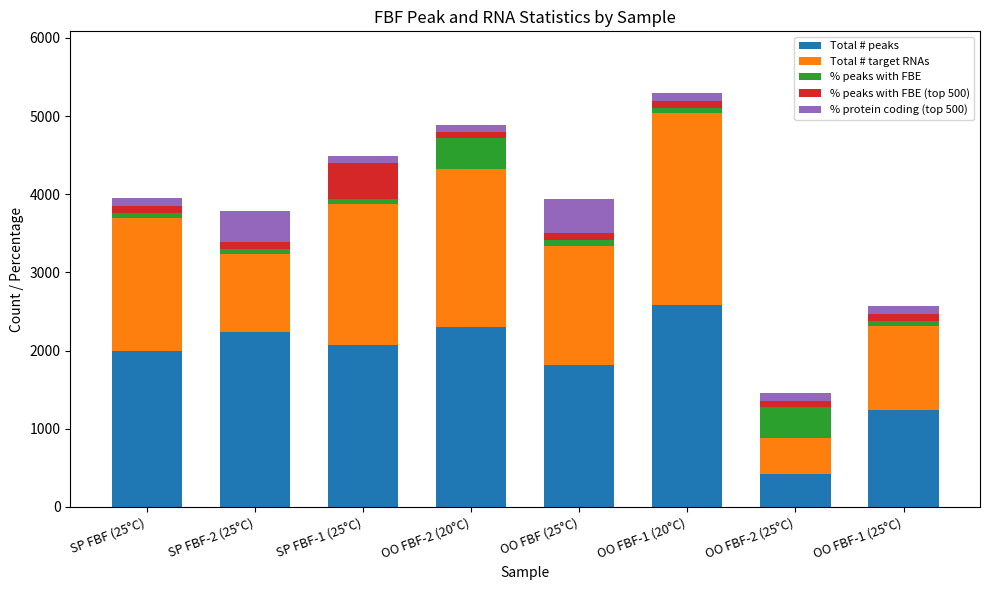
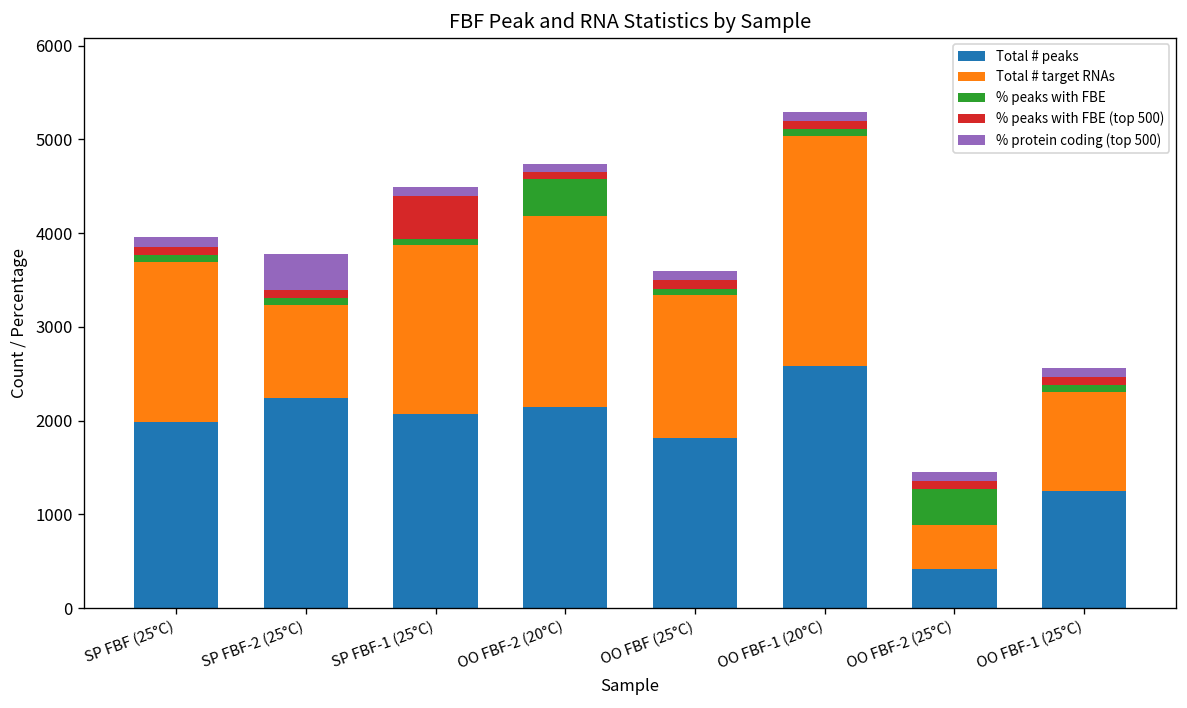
  {
    "Total # peaks": {
      "SP FBF (25°C)": 2000,
      "SP FBF-2 (25°C)": 2200,
      "SP FBF-1 (25°C)": 2100,
-     "OO FBF-2 (20°C)": 2300,
+     "OO FBF-2 (20°C)": 2200,
      "OO FBF (25°C)": 1800,
      "OO FBF-1 (20°C)": 2600,
      "OO FBF-2 (25°C)": 400,
      "OO FBF-1 (25°C)": 1200
    },
    "Total # target RNAs": {
      "SP FBF (25°C)": 1700,
      "SP FBF-2 (25°C)": 1000,
      "SP FBF-1 (25°C)": 1800,
      "OO FBF-2 (20°C)": 2000,
      "OO FBF (25°C)": 1500,
      "OO FBF-1 (20°C)": 2500,
      "OO FBF-2 (25°C)": 500,
      "OO FBF-1 (25°C)": 1100
    },
    "% peaks with FBE": {
      "SP FBF (25°C)": 100,
      "SP FBF-2 (25°C)": 100,
      "SP FBF-1 (25°C)": 100,
      "OO FBF-2 (20°C)": 400,
      "OO FBF (25°C)": 100,
      "OO FBF-1 (20°C)": 100,
      "OO FBF-2 (25°C)": 400,
      "OO FBF-1 (25°C)": 100
    },
    "% peaks with FBE (top 500)": {
      "SP FBF (25°C)": 100,
      "SP FBF-2 (25°C)": 100,
      "SP FBF-1 (25°C)": 500,
      "OO FBF-2 (20°C)": 100,
      "OO FBF (25°C)": 100,
      "OO FBF-1 (20°C)": 100,
      "OO FBF-2 (25°C)": 100,
      "OO FBF-1 (25°C)": 100
    },
    "% protein coding (top 500)": {
      "SP FBF (25°C)": 100,
      "SP FBF-2 (25°C)": 400,
      "SP FBF-1 (25°C)": 100,
      "OO FBF-2 (20°C)": 100,
-     "OO FBF (25°C)": 400,
+     "OO FBF (25°C)": 100,
      "OO FBF-1 (20°C)": 100,
      "OO FBF-2 (25°C)": 100,
      "OO FBF-1 (25°C)": 100
    }
  }
